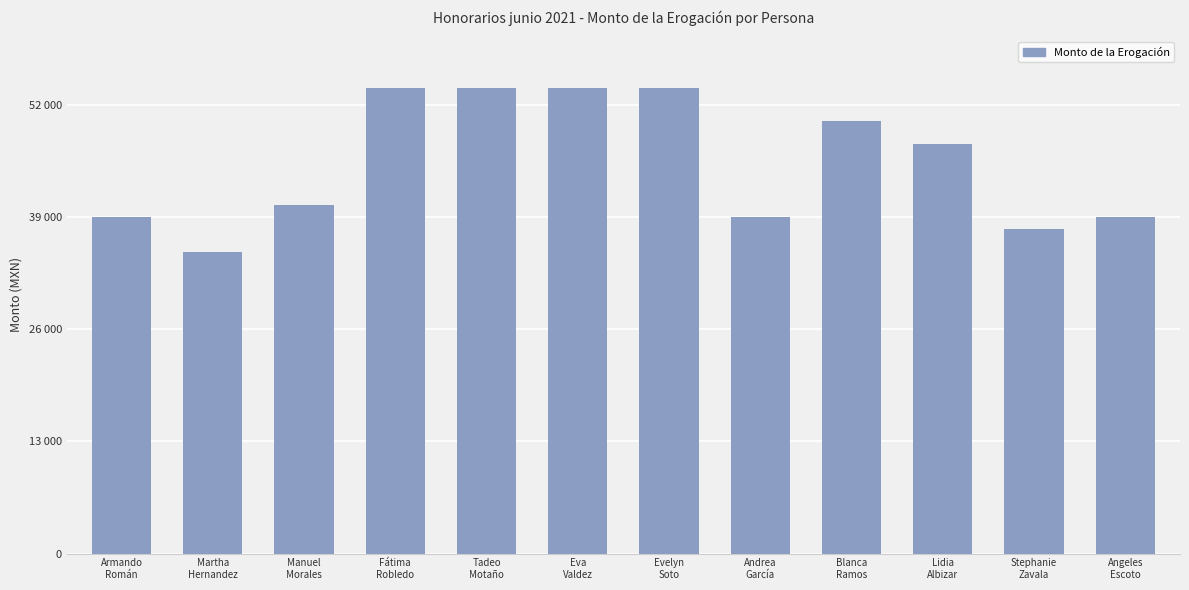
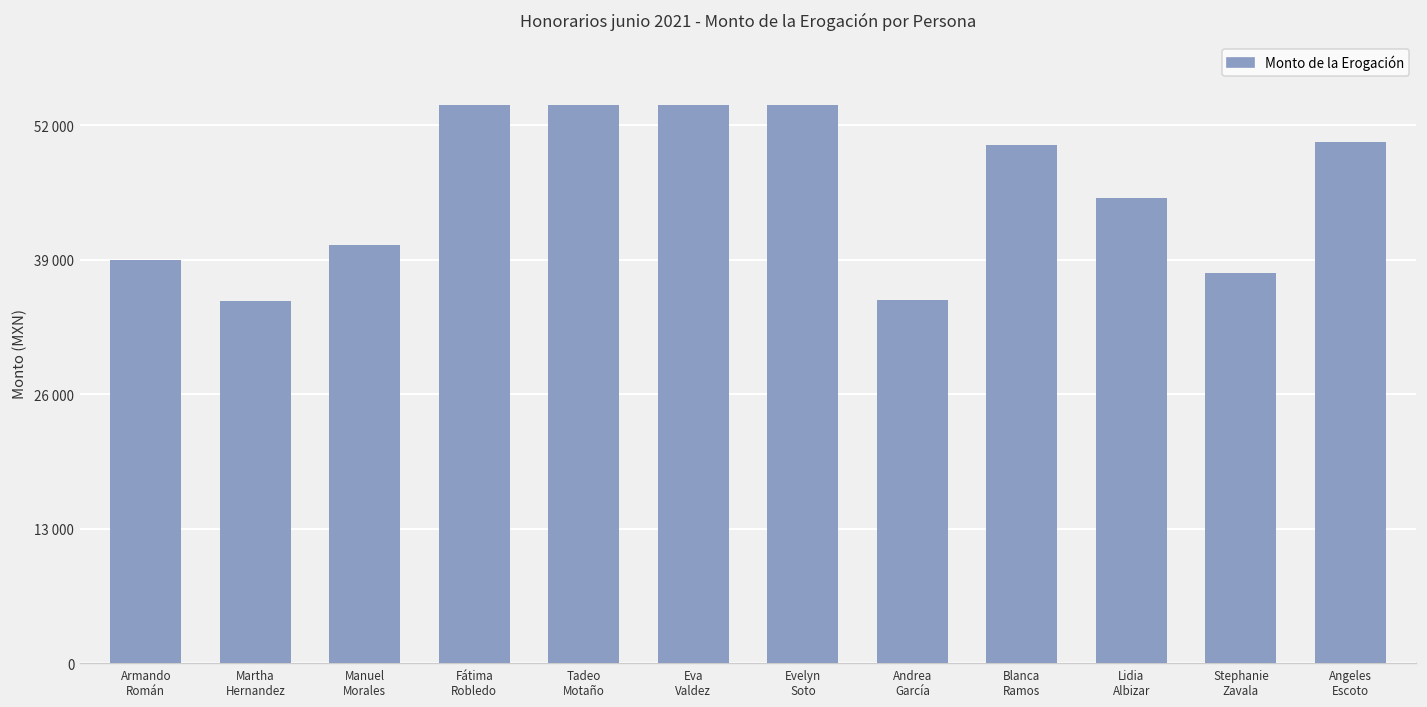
  {
    "Armando Román": 39000,
    "Martha Hernandez": 35000,
    "Manuel Morales": 40000,
    "Fátima Robledo": 54000,
    "Tadeo Motaño": 54000,
    "Eva Valdez": 54000,
    "Evelyn Soto": 54000,
-   "Andrea García": 39000,
+   "Andrea García": 35000,
    "Blanca Ramos": 50000,
-   "Lidia Albizar": 48000,
+   "Lidia Albizar": 45000,
    "Stephanie Zavala": 38000,
-   "Angeles Escoto": 39000
+   "Angeles Escoto": 50000
  }
